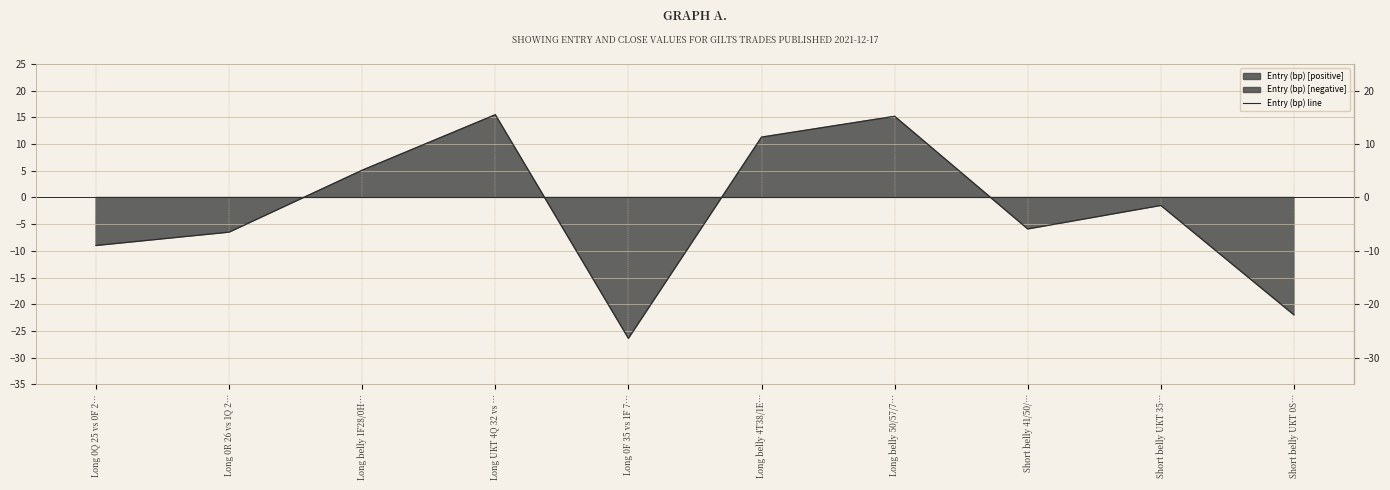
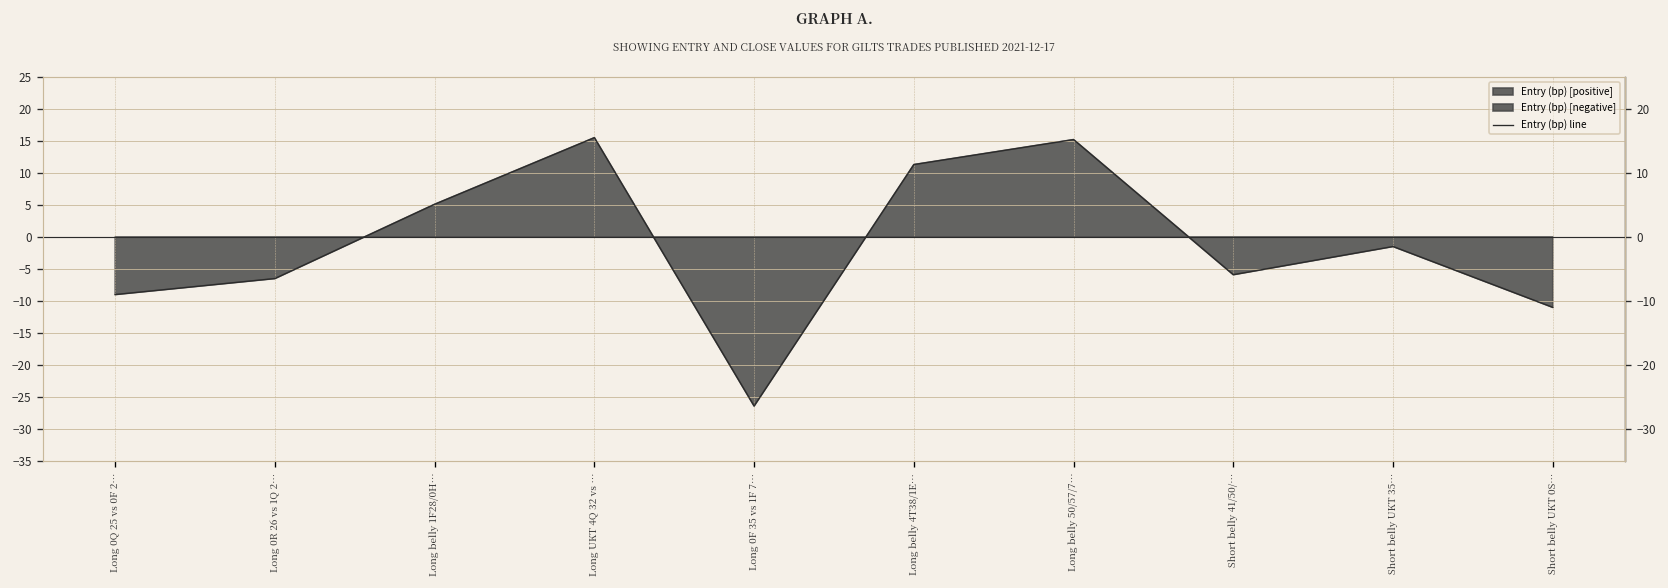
  {
    "Long 0Q 25 vs 0F 2…": -9,
    "Long 0R 26 vs 1Q 2…": -7,
    "Long belly 1F28/0H…": 5,
    "Long UKT 4Q 32 vs …": 16,
    "Long 0F 35 vs 1F 7…": -26,
    "Long belly 4T38/1E…": 11,
    "Long belly 50/57/7…": 15,
    "Short belly 41/50/…": -6,
    "Short belly UKT 35…": -2,
-   "Short belly UKT 0S…": -22
+   "Short belly UKT 0S…": -11
  }
